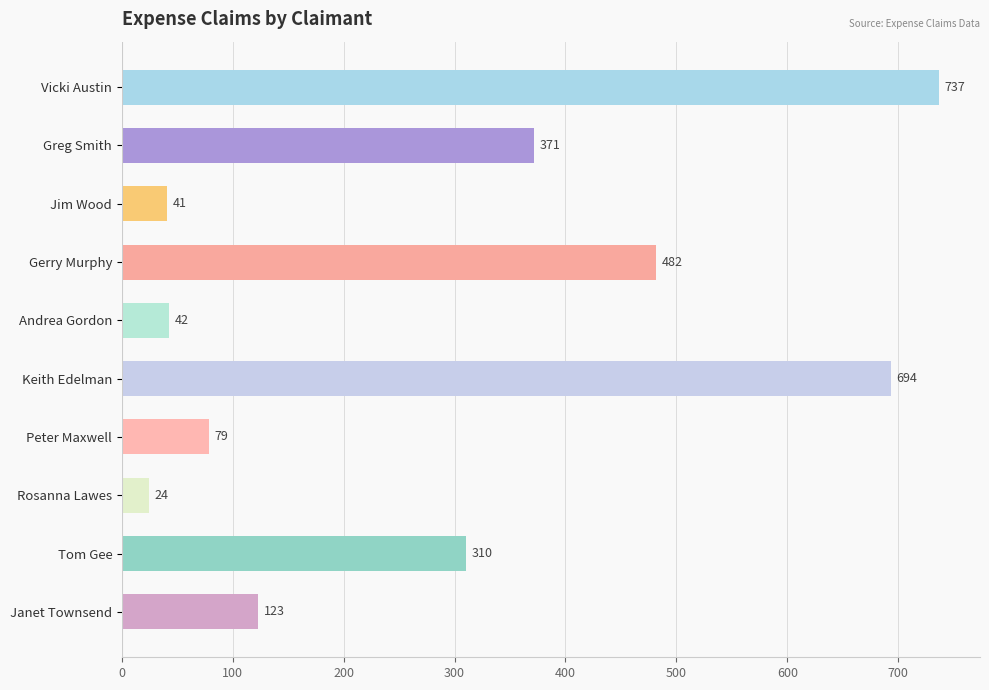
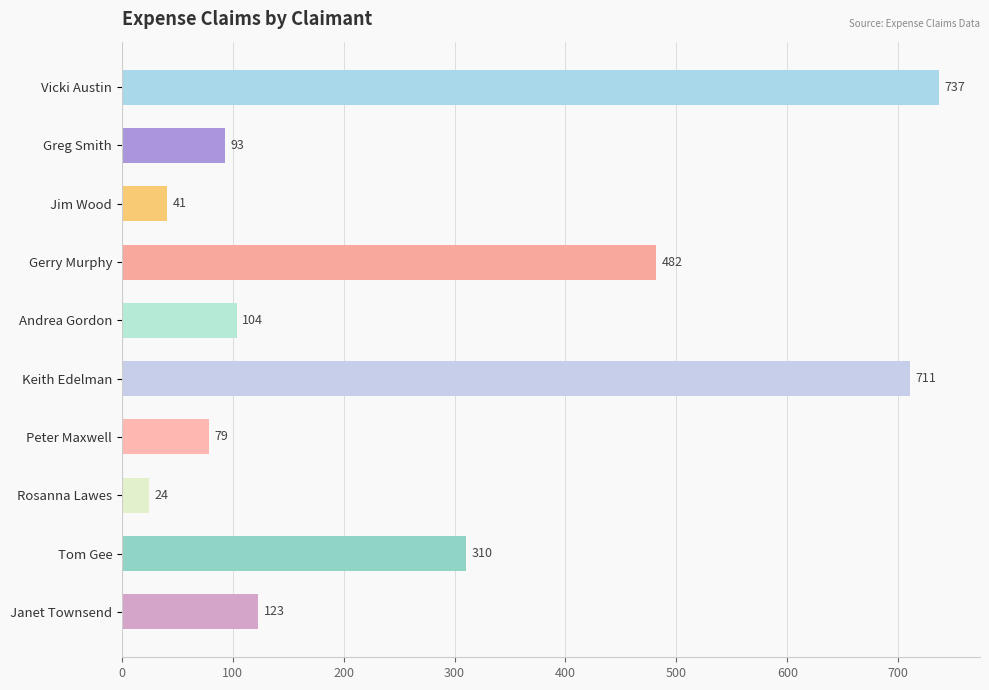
  {
    "Vicki Austin": 737,
-   "Greg Smith": 371,
+   "Greg Smith": 93,
    "Jim Wood": 41,
    "Gerry Murphy": 482,
-   "Andrea Gordon": 42,
-   "Keith Edelman": 694,
+   "Andrea Gordon": 104,
+   "Keith Edelman": 711,
    "Peter Maxwell": 79,
    "Rosanna Lawes": 24,
    "Tom Gee": 310,
    "Janet Townsend": 123
  }
